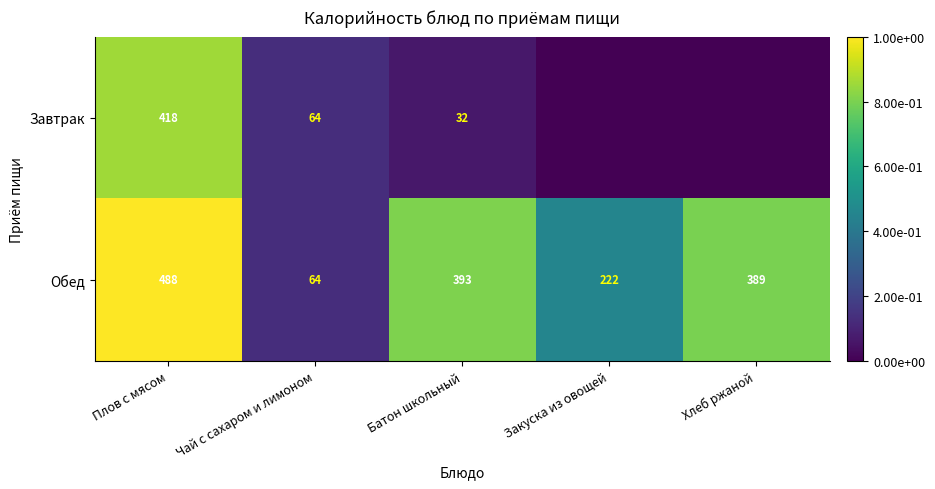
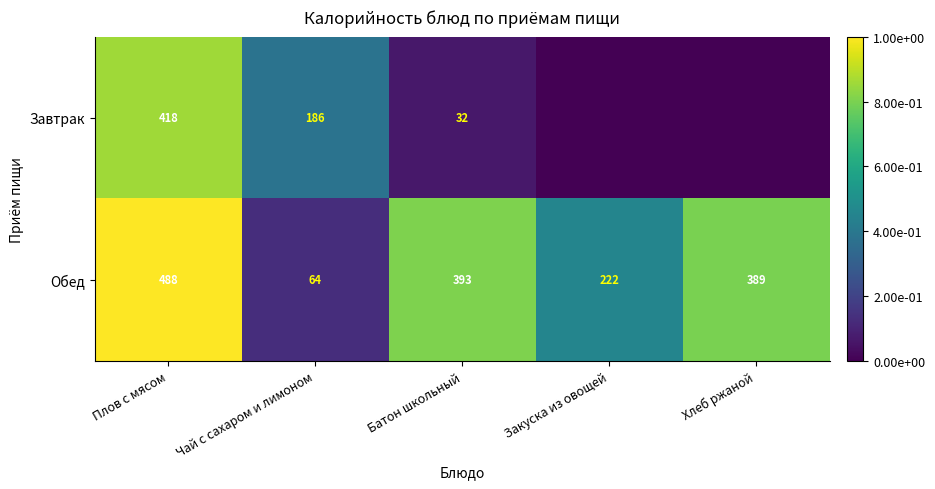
  {
    "Завтрак": {
      "Плов с мясом": 418,
-     "Чай с сахаром и лимоном": 64,
+     "Чай с сахаром и лимоном": 186,
      "Батон школьный": 32
    },
    "Обед": {
      "Плов с мясом": 488,
      "Чай с сахаром и лимоном": 64,
      "Батон школьный": 393,
      "Закуска из овощей": 222,
      "Хлеб ржаной": 389
    }
  }
